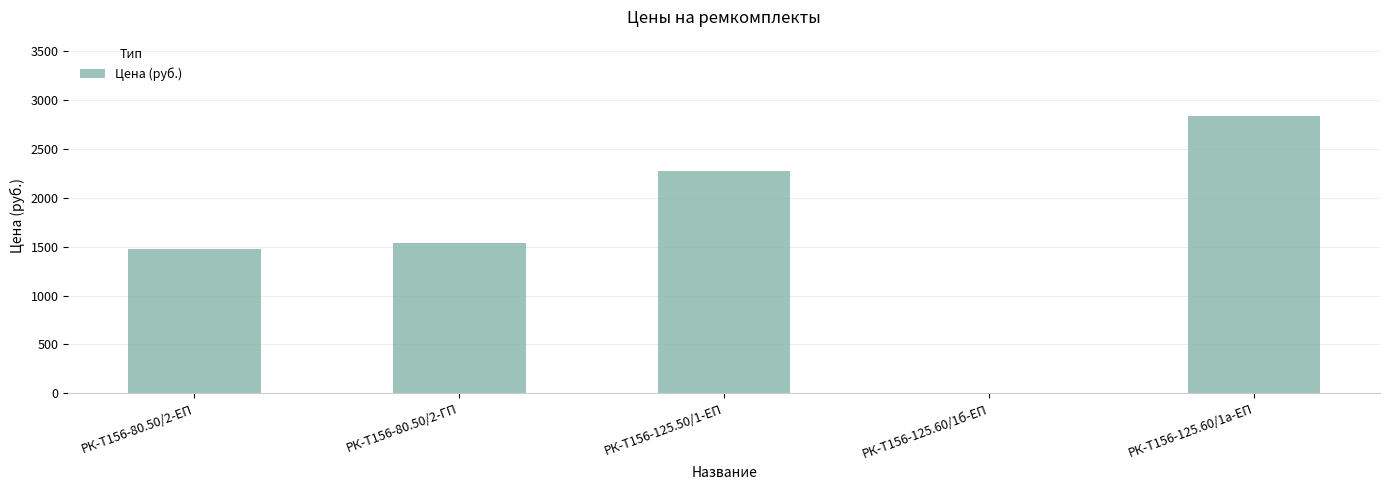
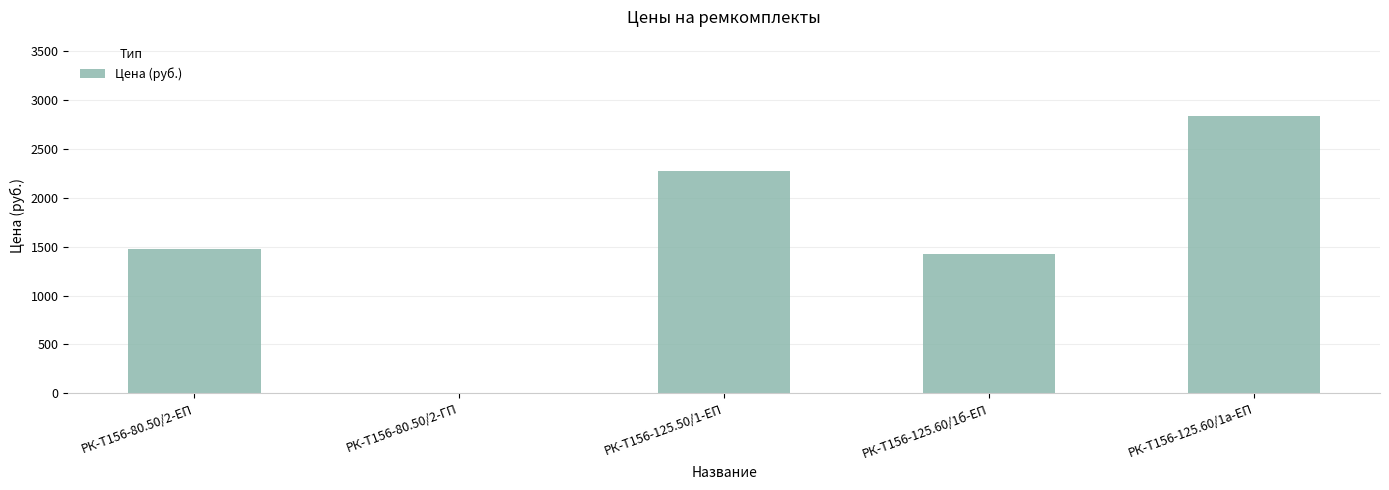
  {
    "РК-Т156-80.50/2-ЕП": 1500,
-   "РК-Т156-80.50/2-ГП": 1500,
+   "РК-Т156-80.50/2-ГП": 0,
    "РК-Т156-125.50/1-ЕП": 2300,
-   "РК-Т156-125.60/1б-ЕП": 0,
+   "РК-Т156-125.60/1б-ЕП": 1400,
    "РК-Т156-125.60/1а-ЕП": 2800
  }
